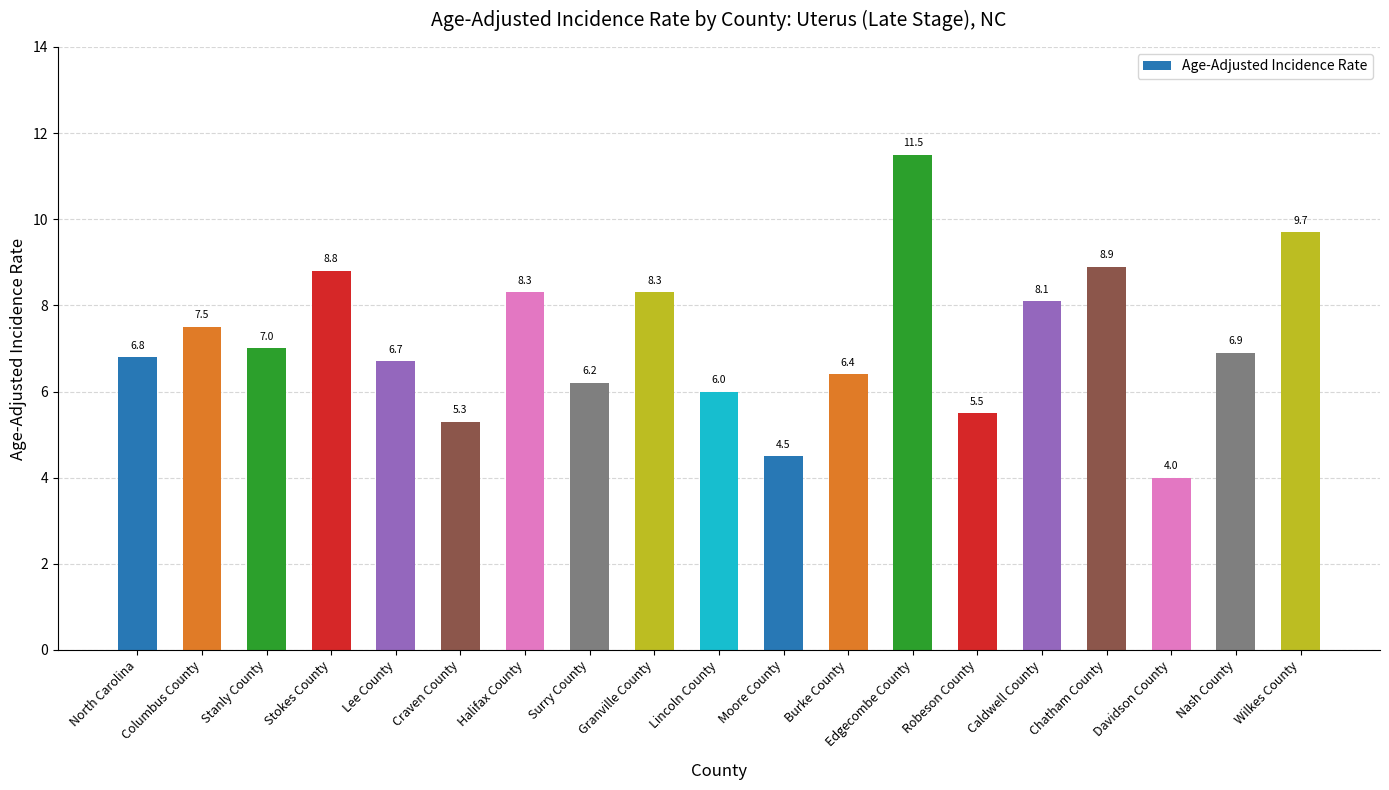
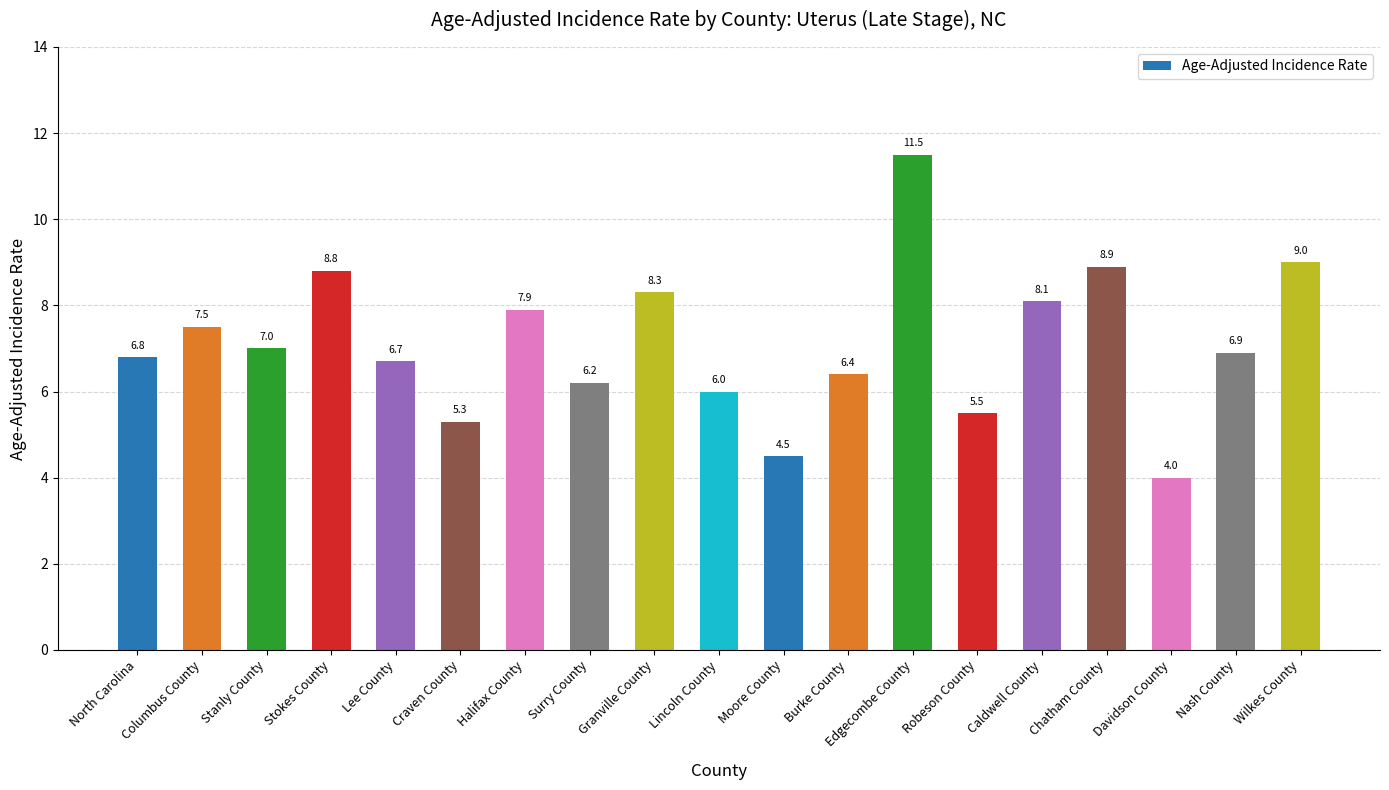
  {
    "North Carolina": 6.8,
    "Columbus County": 7.5,
    "Stanly County": 7.0,
    "Stokes County": 8.8,
    "Lee County": 6.7,
    "Craven County": 5.3,
-   "Halifax County": 8.3,
+   "Halifax County": 7.9,
    "Surry County": 6.2,
    "Granville County": 8.3,
    "Lincoln County": 6.0,
    "Moore County": 4.5,
    "Burke County": 6.4,
    "Edgecombe County": 11.5,
    "Robeson County": 5.5,
    "Caldwell County": 8.1,
    "Chatham County": 8.9,
    "Davidson County": 4.0,
    "Nash County": 6.9,
-   "Wilkes County": 9.7
+   "Wilkes County": 9.0
  }
